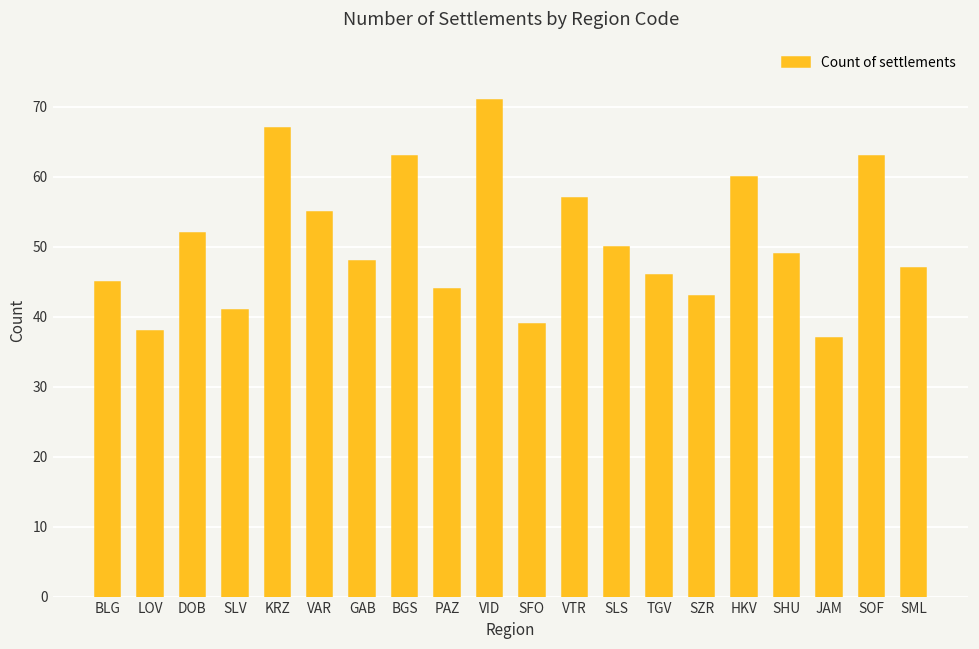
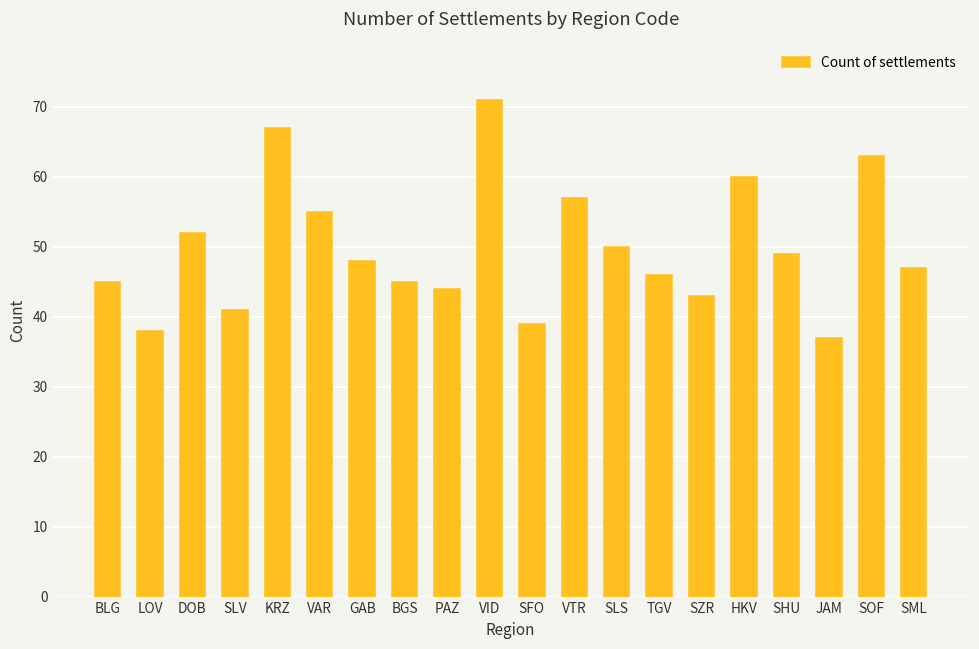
  {
    "BLG": 45,
    "LOV": 38,
    "DOB": 52,
    "SLV": 41,
    "KRZ": 67,
    "VAR": 55,
    "GAB": 48,
-   "BGS": 63,
+   "BGS": 45,
    "PAZ": 44,
    "VID": 71,
    "SFO": 39,
    "VTR": 57,
    "SLS": 50,
    "TGV": 46,
    "SZR": 43,
    "HKV": 60,
    "SHU": 49,
    "JAM": 37,
    "SOF": 63,
    "SML": 47
  }
